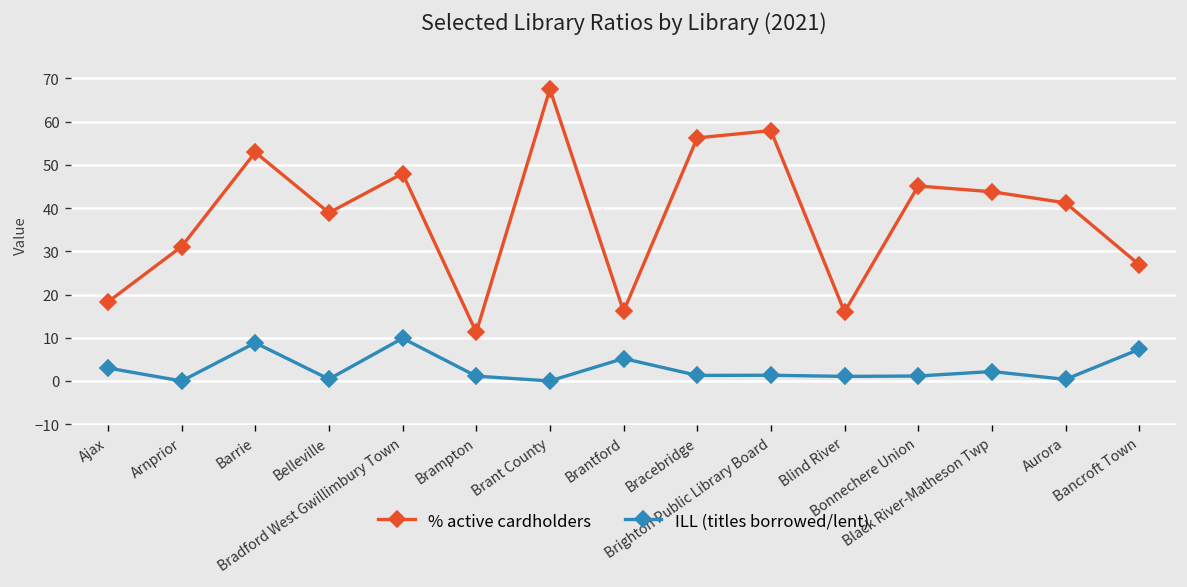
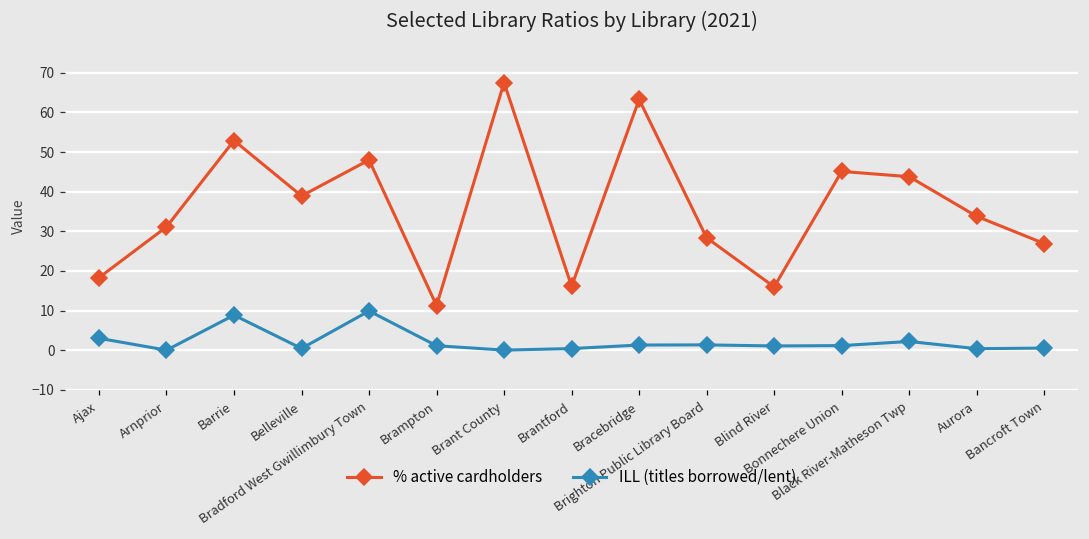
  {
    "% active cardholders": {
      "Ajax": 18,
      "Arnprior": 31,
      "Barrie": 53,
      "Belleville": 39,
      "Bradford West Gwillimbury Town": 48,
      "Brampton": 11,
      "Brant County": 68,
      "Brantford": 16,
-     "Bracebridge": 56,
-     "Brighton Public Library Board": 58,
+     "Bracebridge": 63,
+     "Brighton Public Library Board": 28,
      "Blind River": 16,
      "Bonnechere Union": 45,
      "Black River-Matheson Twp": 44,
-     "Aurora": 41,
+     "Aurora": 34,
      "Bancroft Town": 27
    },
    "ILL (titles borrowed/lent)": {
      "Ajax": 3,
      "Arnprior": 0,
      "Barrie": 9,
      "Belleville": 0,
      "Bradford West Gwillimbury Town": 10,
      "Brampton": 1,
      "Brant County": 0,
-     "Brantford": 5,
+     "Brantford": 0,
      "Bracebridge": 1,
      "Brighton Public Library Board": 1,
      "Blind River": 1,
      "Bonnechere Union": 1,
      "Black River-Matheson Twp": 2,
      "Aurora": 0,
-     "Bancroft Town": 7
+     "Bancroft Town": 1
    }
  }
